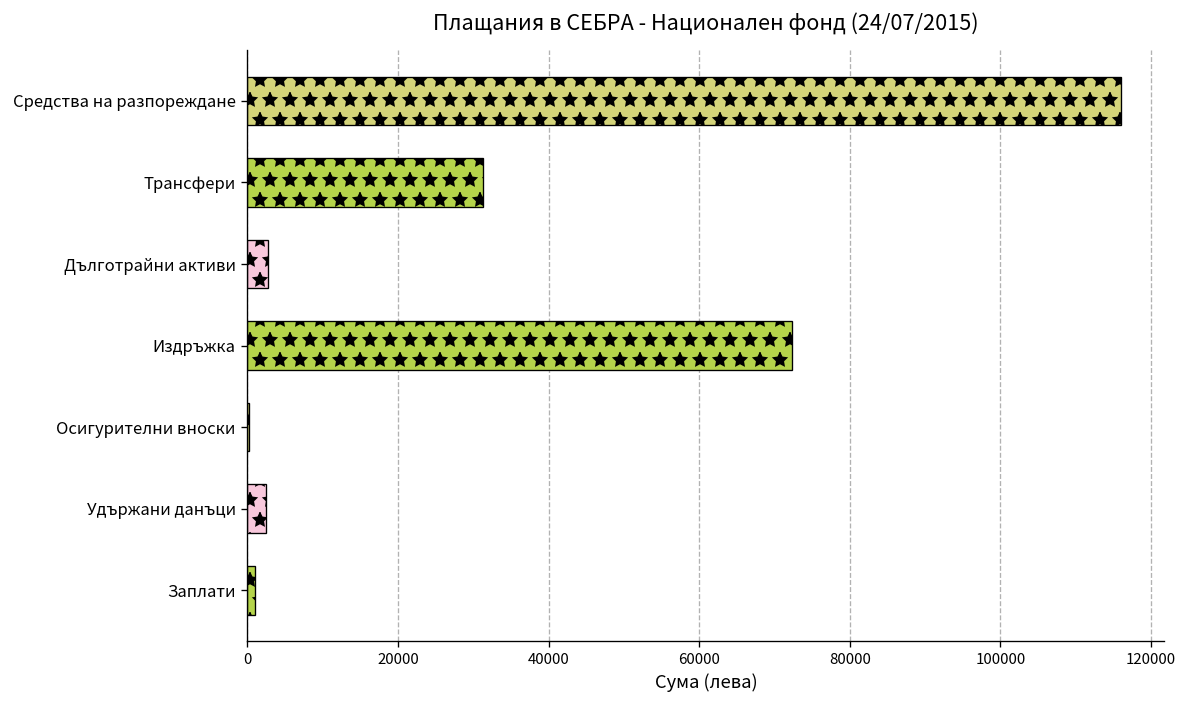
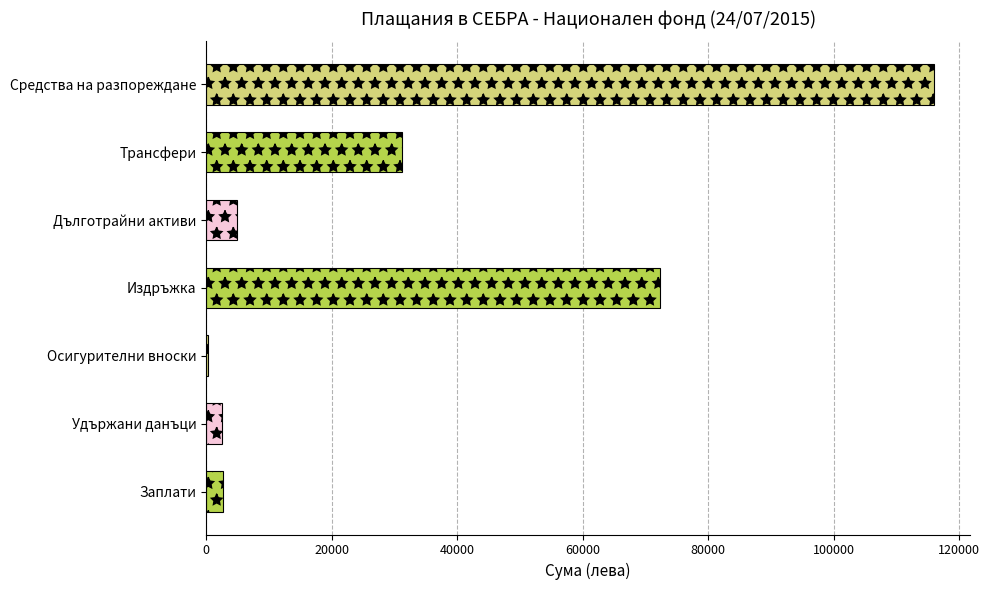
  {
    "Средства на разпореждане": 116000,
    "Трансфери": 31000,
-   "Дълготрайни активи": 3000,
+   "Дълготрайни активи": 5000,
    "Издръжка": 72000,
    "Удържани данъци": 2000,
-   "Заплати": 1000
+   "Заплати": 3000
  }
